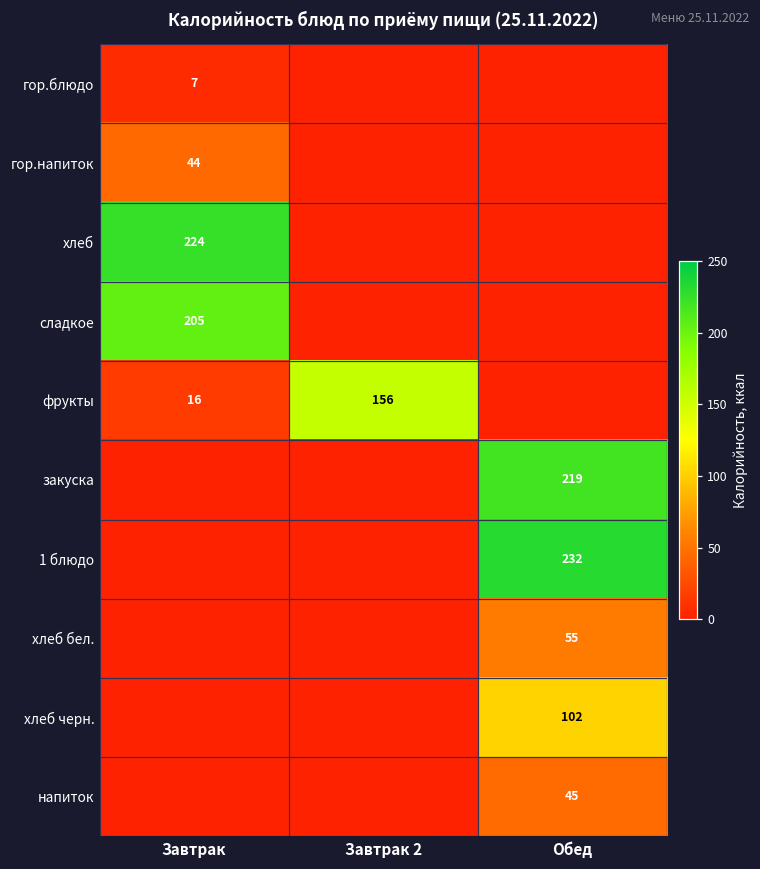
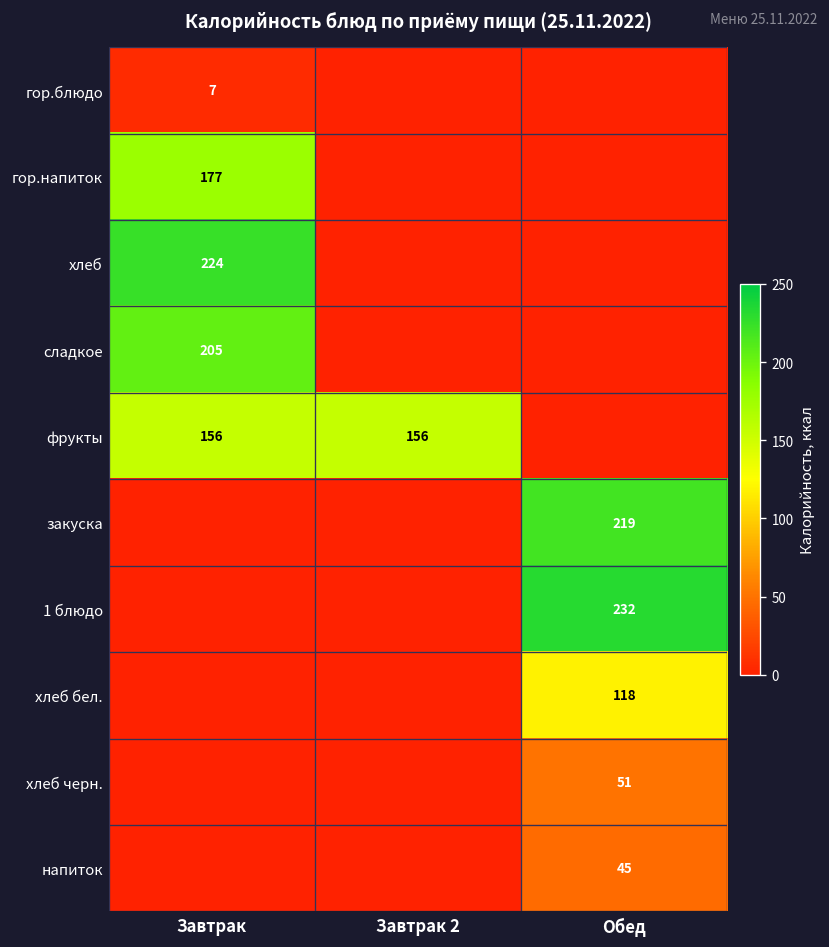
  {
    "гор.блюдо": {
      "Завтрак": 7
    },
    "гор.напиток": {
-     "Завтрак": 44
+     "Завтрак": 177
    },
    "хлеб": {
      "Завтрак": 224
    },
    "сладкое": {
      "Завтрак": 205
    },
    "фрукты": {
-     "Завтрак": 16,
+     "Завтрак": 156,
      "Завтрак 2": 156
    },
    "закуска": {
      "Обед": 219
    },
    "1 блюдо": {
      "Обед": 232
    },
    "хлеб бел.": {
-     "Обед": 55
+     "Обед": 118
    },
    "хлеб черн.": {
-     "Обед": 102
+     "Обед": 51
    },
    "напиток": {
      "Обед": 45
    }
  }
